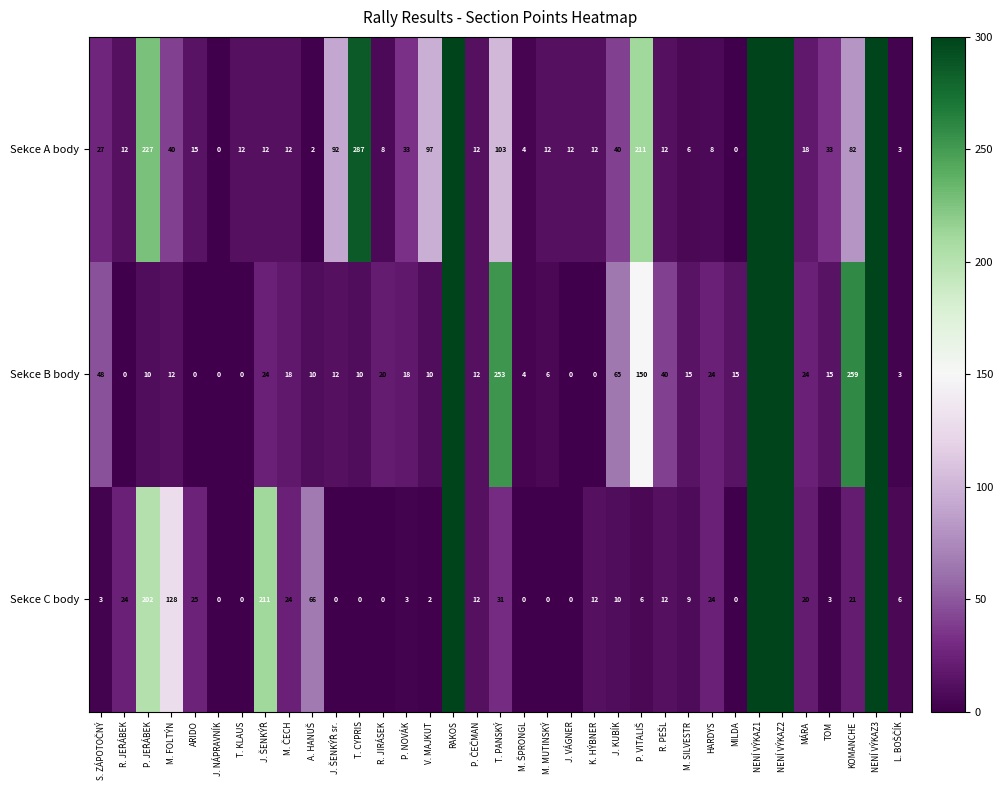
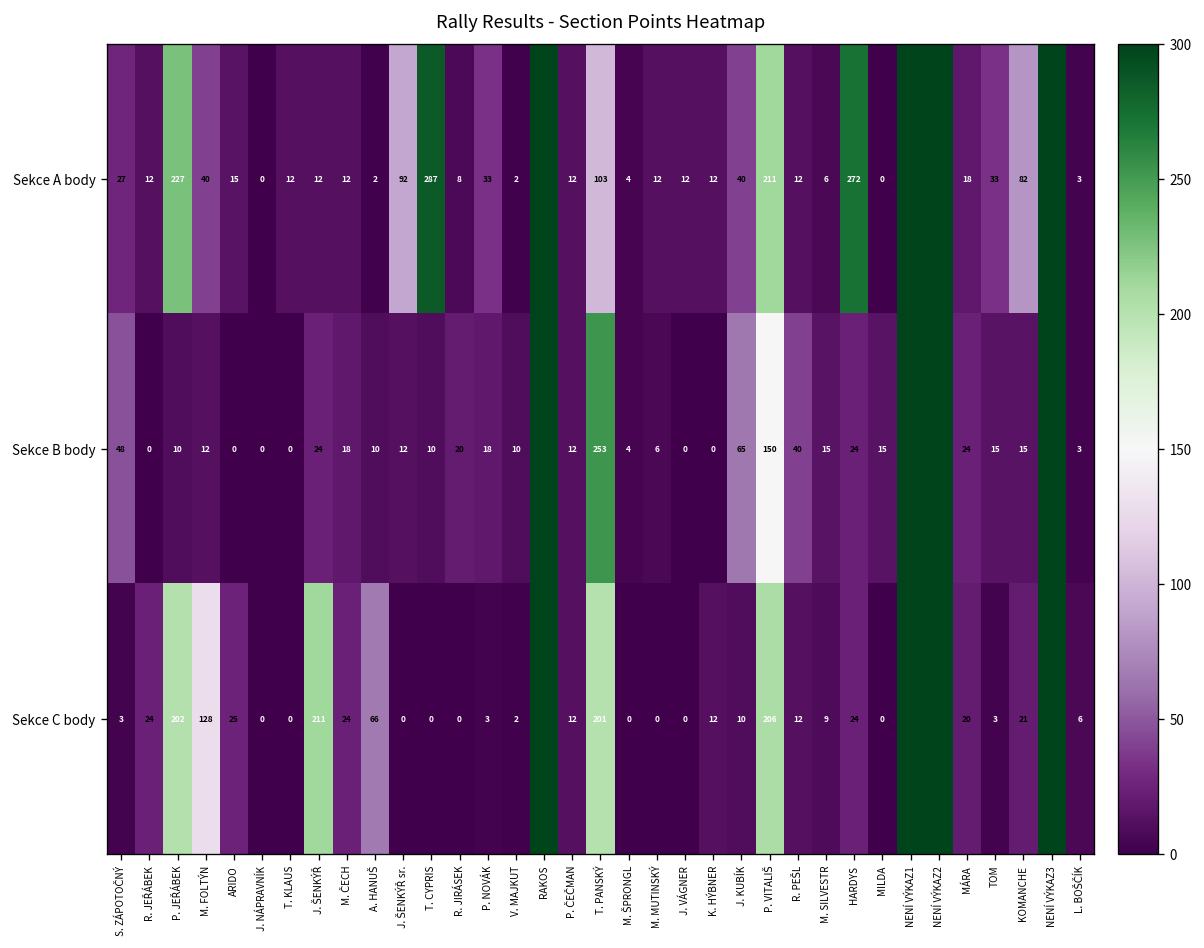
  {
    "Sekce A body": {
      "S. ZÁPOTOČNÝ": 27,
      "R. JEŘÁBEK": 12,
      "P. JEŘÁBEK": 227,
      "M. FOLTÝN": 40,
      "ARIDO": 15,
      "J. NÁPRAVNÍK": 0,
      "T. KLAUS": 12,
      "J. ŠENKÝŘ": 12,
      "M. ČECH": 12,
      "A. HANUŠ": 2,
      "J. ŠENKÝŘ sr.": 92,
      "T. CYPRIS": 287,
      "R. JIRÁSEK": 8,
      "P. NOVÁK": 33,
-     "V. MAJKUT": 97,
+     "V. MAJKUT": 2,
      "P. ČEČMAN": 12,
      "T. PANSKÝ": 103,
      "M. ŠPRONGL": 4,
      "M. MUTINSKÝ": 12,
      "J. VÁGNER": 12,
      "K. HÝBNER": 12,
      "J. KUBÍK": 40,
      "P. VITALIŠ": 211,
      "R. PEŠL": 12,
      "M. SILVESTR": 6,
-     "HARDYS": 8,
+     "HARDYS": 272,
      "MILDA": 0,
      "MÁRA": 18,
      "TOM": 33,
      "KOMANCHE": 82,
      "L. BOŠČÍK": 3
    },
    "Sekce B body": {
      "S. ZÁPOTOČNÝ": 48,
      "R. JEŘÁBEK": 0,
      "P. JEŘÁBEK": 10,
      "M. FOLTÝN": 12,
      "ARIDO": 0,
      "J. NÁPRAVNÍK": 0,
      "T. KLAUS": 0,
      "J. ŠENKÝŘ": 24,
      "M. ČECH": 18,
      "A. HANUŠ": 10,
      "J. ŠENKÝŘ sr.": 12,
      "T. CYPRIS": 10,
      "R. JIRÁSEK": 20,
      "P. NOVÁK": 18,
      "V. MAJKUT": 10,
      "P. ČEČMAN": 12,
      "T. PANSKÝ": 253,
      "M. ŠPRONGL": 4,
      "M. MUTINSKÝ": 6,
      "J. VÁGNER": 0,
      "K. HÝBNER": 0,
      "J. KUBÍK": 65,
      "P. VITALIŠ": 150,
      "R. PEŠL": 40,
      "M. SILVESTR": 15,
      "HARDYS": 24,
      "MILDA": 15,
      "MÁRA": 24,
      "TOM": 15,
-     "KOMANCHE": 259,
+     "KOMANCHE": 15,
      "L. BOŠČÍK": 3
    },
    "Sekce C body": {
      "S. ZÁPOTOČNÝ": 3,
      "R. JEŘÁBEK": 24,
      "P. JEŘÁBEK": 202,
      "M. FOLTÝN": 128,
      "ARIDO": 25,
      "J. NÁPRAVNÍK": 0,
      "T. KLAUS": 0,
      "J. ŠENKÝŘ": 211,
      "M. ČECH": 24,
      "A. HANUŠ": 66,
      "J. ŠENKÝŘ sr.": 0,
      "T. CYPRIS": 0,
      "R. JIRÁSEK": 0,
      "P. NOVÁK": 3,
      "V. MAJKUT": 2,
      "P. ČEČMAN": 12,
-     "T. PANSKÝ": 31,
+     "T. PANSKÝ": 201,
      "M. ŠPRONGL": 0,
      "M. MUTINSKÝ": 0,
      "J. VÁGNER": 0,
      "K. HÝBNER": 12,
      "J. KUBÍK": 10,
-     "P. VITALIŠ": 6,
+     "P. VITALIŠ": 206,
      "R. PEŠL": 12,
      "M. SILVESTR": 9,
      "HARDYS": 24,
      "MILDA": 0,
      "MÁRA": 20,
      "TOM": 3,
      "KOMANCHE": 21,
      "L. BOŠČÍK": 6
    }
  }
